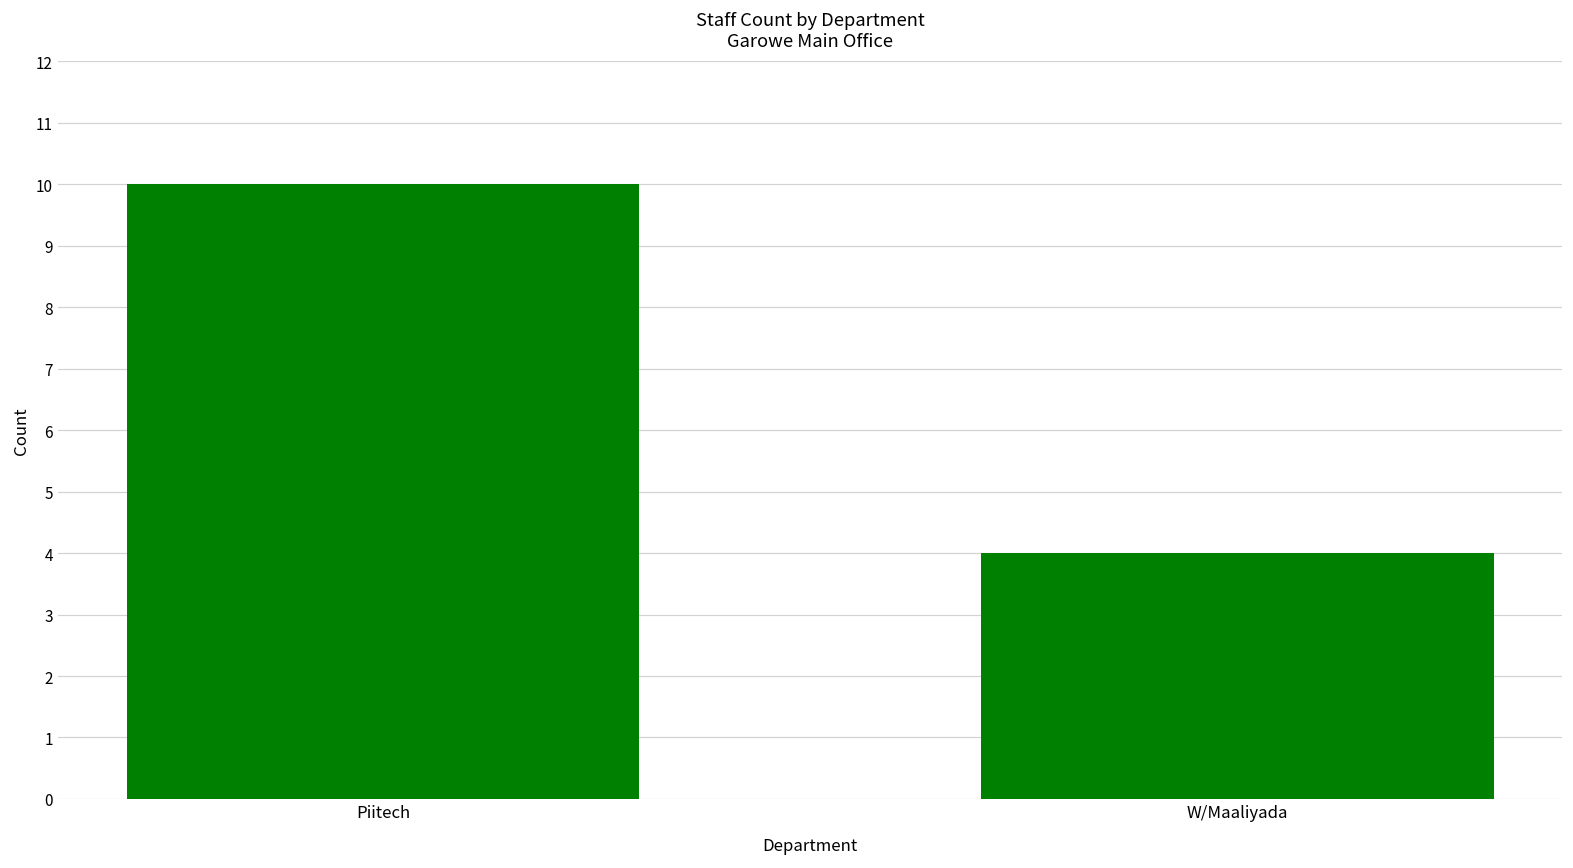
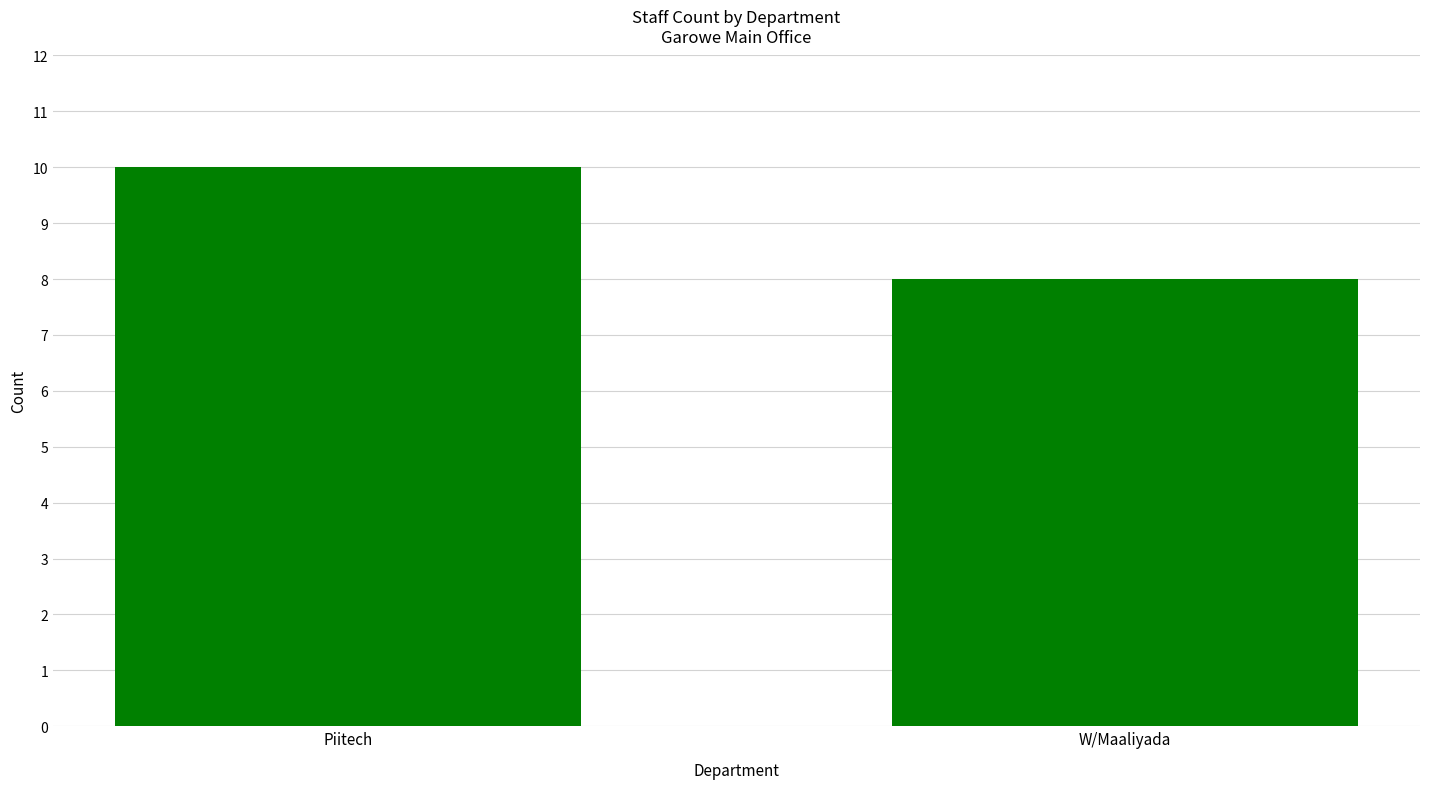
  {
    "Piitech": 10,
-   "W/Maaliyada": 4
+   "W/Maaliyada": 8
  }
